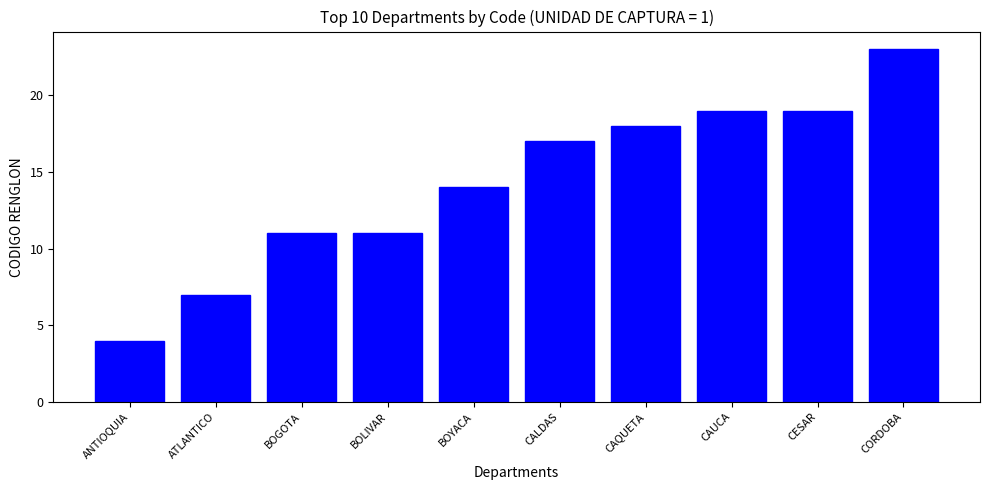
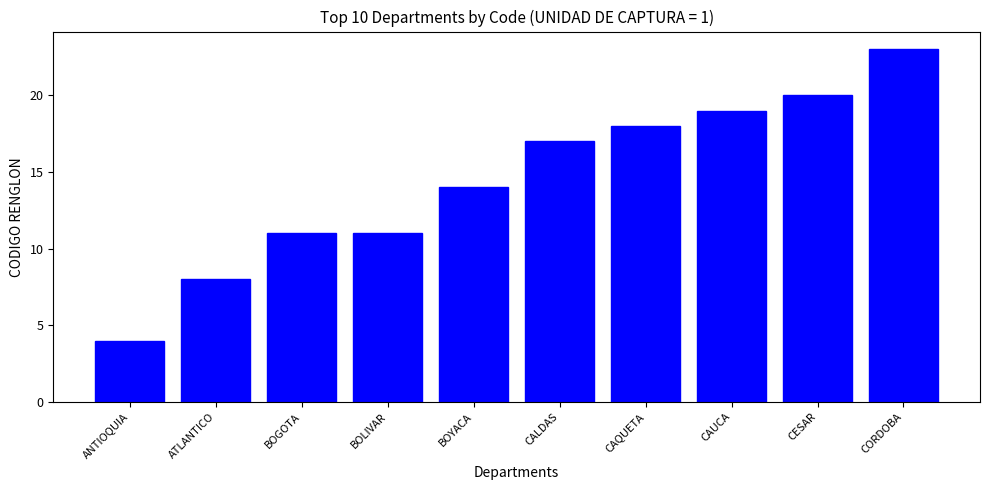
  {
    "ANTIOQUIA": 4,
-   "ATLANTICO": 7,
+   "ATLANTICO": 8,
    "BOGOTA": 11,
    "BOLIVAR": 11,
    "BOYACA": 14,
    "CALDAS": 17,
    "CAQUETA": 18,
    "CAUCA": 19,
-   "CESAR": 19,
+   "CESAR": 20,
    "CORDOBA": 23
  }
